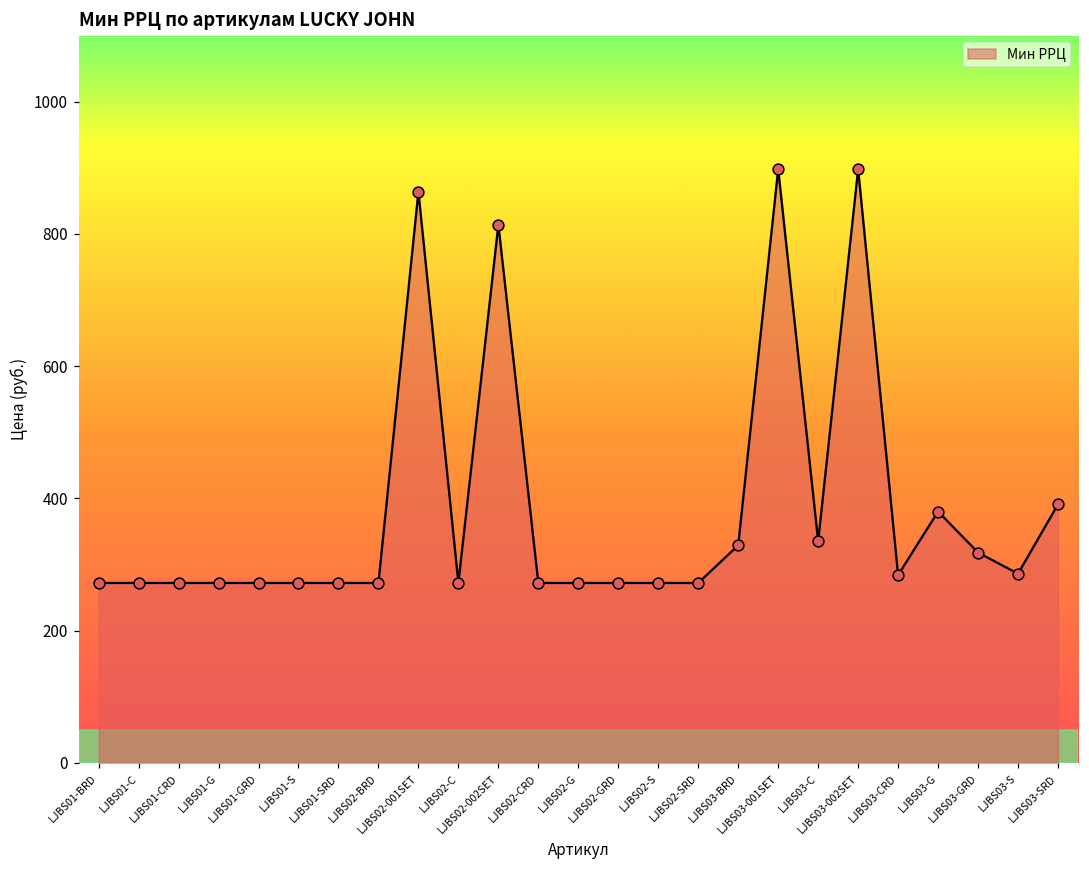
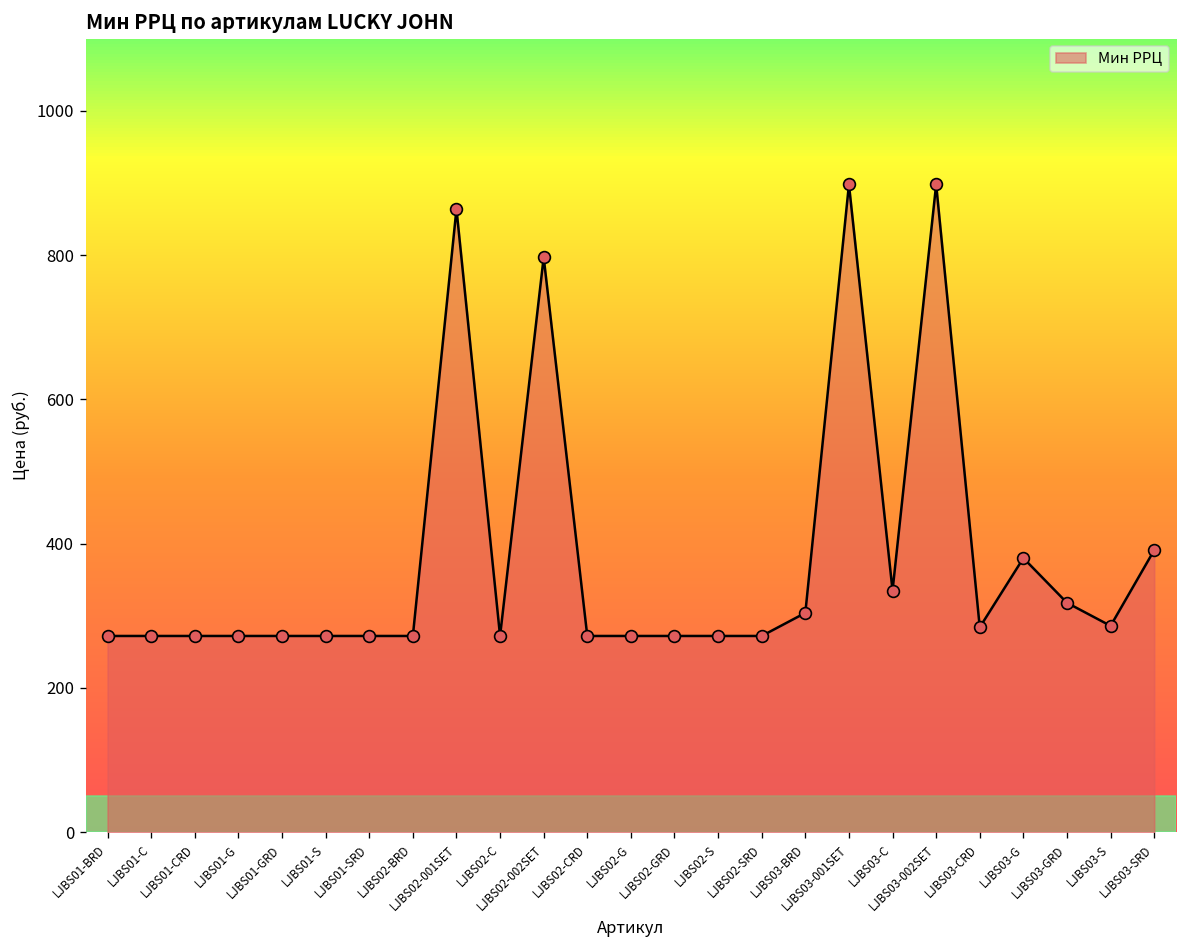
  {
    "LJBS01-BRD": 270,
    "LJBS01-C": 270,
    "LJBS01-CRD": 270,
    "LJBS01-G": 270,
    "LJBS01-GRD": 270,
    "LJBS01-S": 270,
    "LJBS01-SRD": 270,
    "LJBS02-BRD": 270,
    "LJBS02-001SET": 860,
    "LJBS02-C": 270,
-   "LJBS02-002SET": 810,
+   "LJBS02-002SET": 800,
    "LJBS02-CRD": 270,
    "LJBS02-G": 270,
    "LJBS02-GRD": 270,
    "LJBS02-S": 270,
    "LJBS02-SRD": 270,
-   "LJBS03-BRD": 330,
+   "LJBS03-BRD": 300,
    "LJBS03-001SET": 900,
    "LJBS03-C": 340,
    "LJBS03-002SET": 900,
    "LJBS03-CRD": 280,
    "LJBS03-G": 380,
    "LJBS03-GRD": 320,
    "LJBS03-S": 290,
    "LJBS03-SRD": 390
  }
